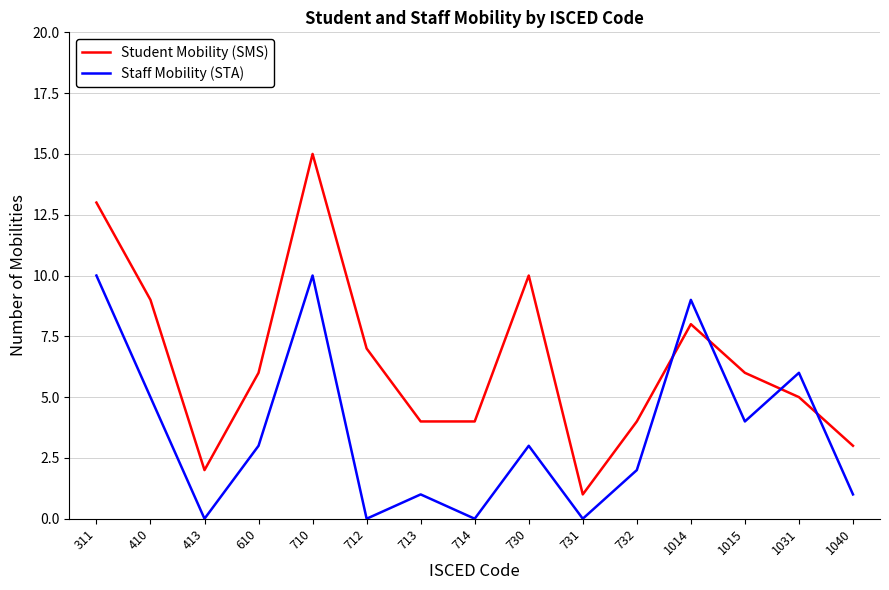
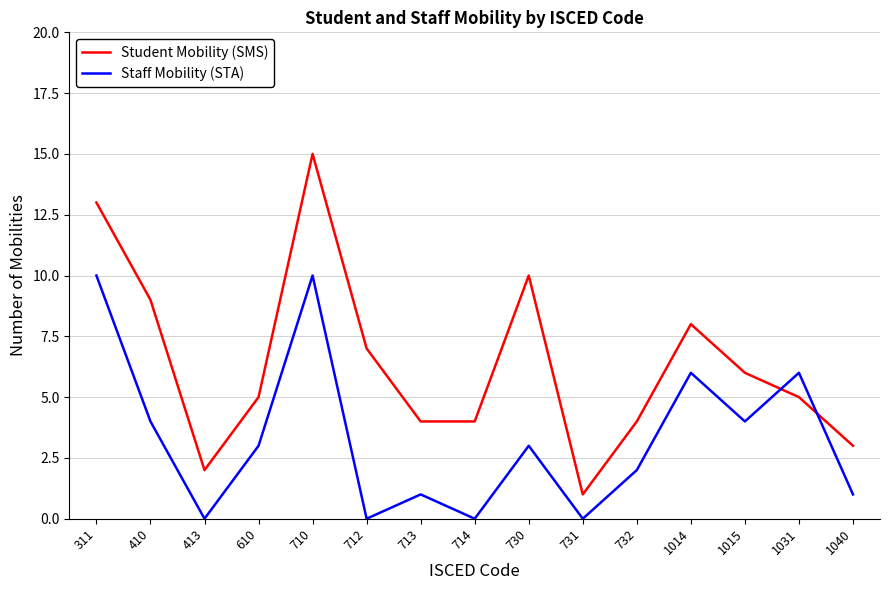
  {
    "Student Mobility (SMS)": {
      "311": 13,
      "410": 9,
      "413": 2,
-     "610": 6,
+     "610": 5,
      "710": 15,
      "712": 7,
      "713": 4,
      "714": 4,
      "730": 10,
      "731": 1,
      "732": 4,
      "1014": 8,
      "1015": 6,
      "1031": 5,
      "1040": 3
    },
    "Staff Mobility (STA)": {
      "311": 10,
-     "410": 5,
+     "410": 4,
      "413": 0,
      "610": 3,
      "710": 10,
      "712": 0,
      "713": 1,
      "714": 0,
      "730": 3,
      "731": 0,
      "732": 2,
-     "1014": 9,
+     "1014": 6,
      "1015": 4,
      "1031": 6,
      "1040": 1
    }
  }
